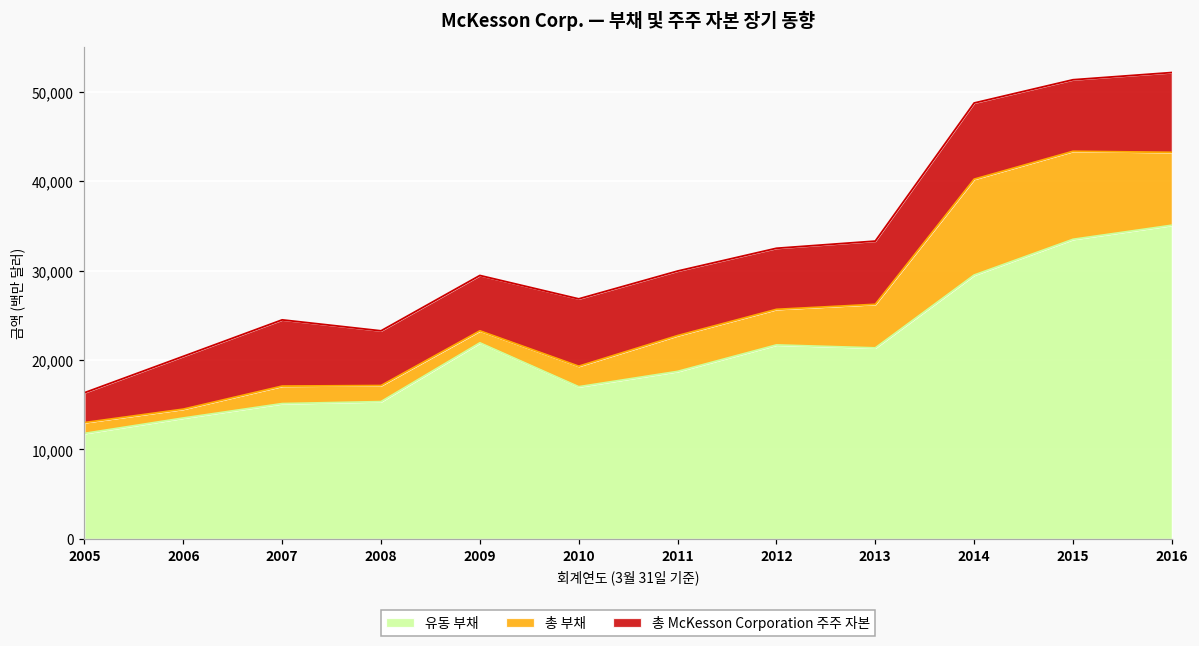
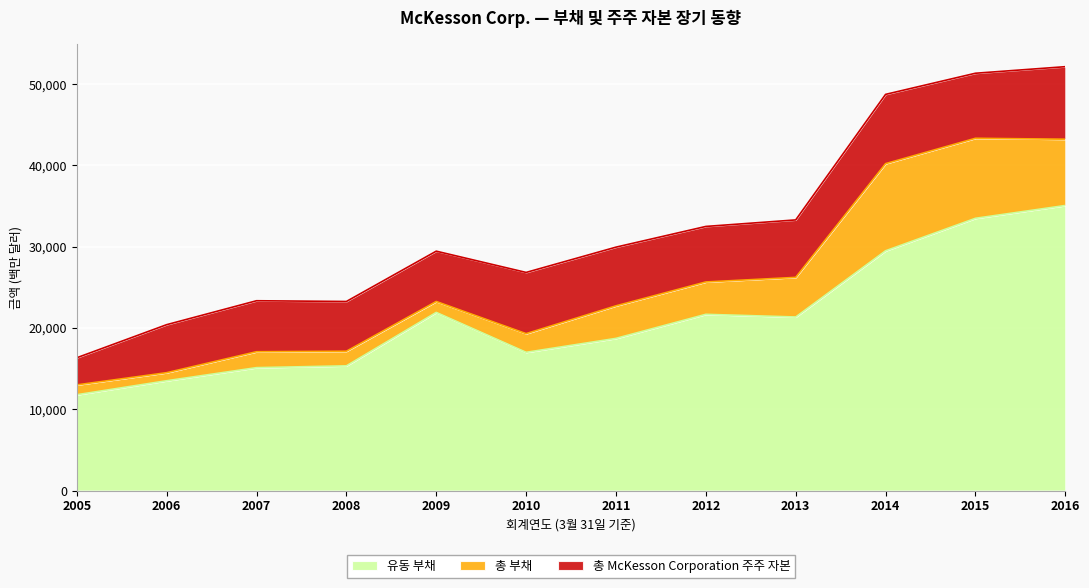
  {
    "유동 부채": {
      "2005": "12,000",
      "2006": "14,000",
      "2007": "15,000",
      "2008": "15,000",
      "2009": "22,000",
      "2010": "17,000",
      "2011": "19,000",
      "2012": "22,000",
      "2013": "21,000",
      "2014": "30,000",
      "2015": "33,000",
      "2016": "35,000"
    },
    "총 부채": {
      "2005": "1,000",
      "2006": "1,000",
      "2007": "2,000",
      "2008": "2,000",
      "2009": "1,000",
      "2010": "2,000",
      "2011": "4,000",
      "2012": "4,000",
      "2013": "5,000",
      "2014": "11,000",
      "2015": "10,000",
      "2016": "8,000"
    },
    "총 McKesson Corporation 주주 자본": {
      "2005": "3,000",
      "2006": "6,000",
-     "2007": "7,000",
+     "2007": "6,000",
      "2008": "6,000",
      "2009": "6,000",
      "2010": "8,000",
      "2011": "7,000",
      "2012": "7,000",
      "2013": "7,000",
      "2014": "9,000",
      "2015": "8,000",
      "2016": "9,000"
    }
  }
